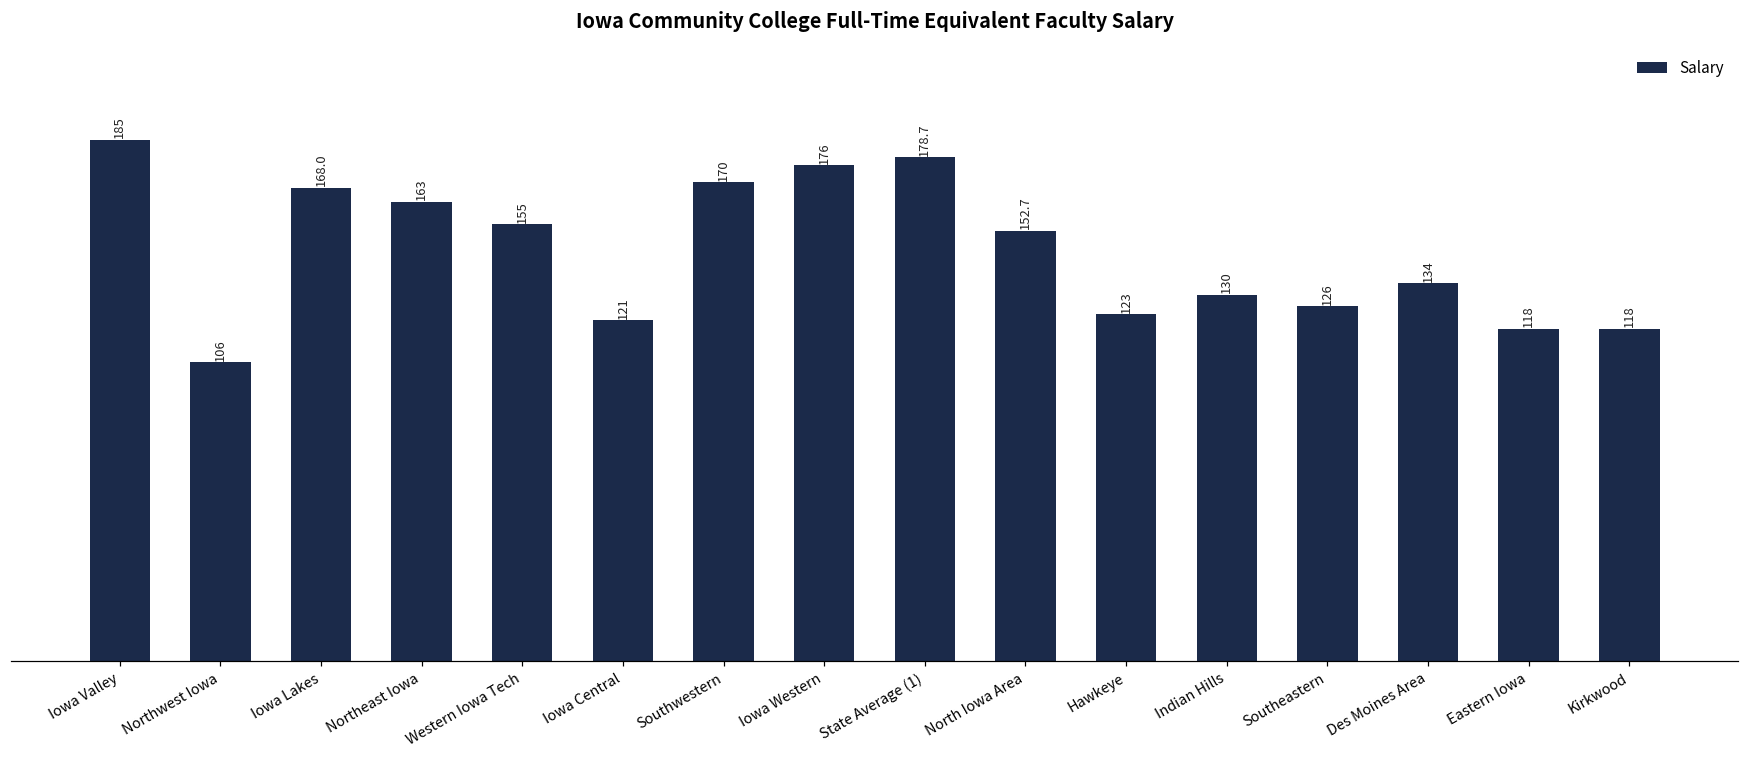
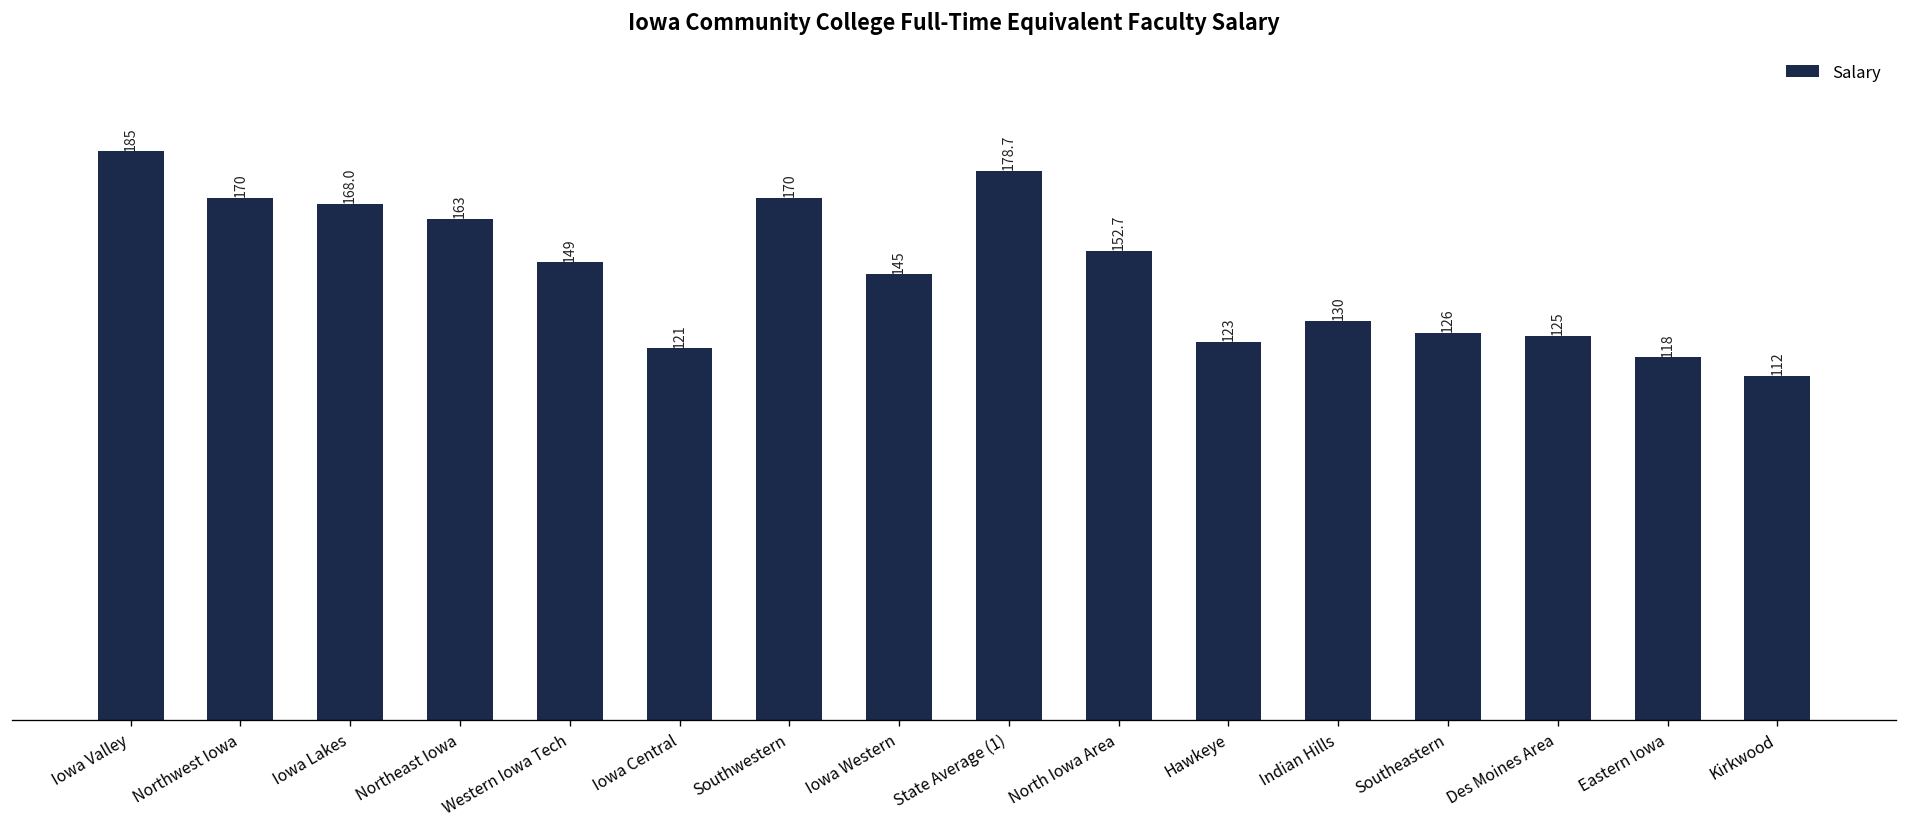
  {
    "Iowa Valley": 185,
-   "Northwest Iowa": 106,
+   "Northwest Iowa": 170,
    "Iowa Lakes": 168.0,
    "Northeast Iowa": 163,
-   "Western Iowa Tech": 155,
+   "Western Iowa Tech": 149,
    "Iowa Central": 121,
    "Southwestern": 170,
-   "Iowa Western": 176,
+   "Iowa Western": 145,
    "State Average (1)": 178.7,
    "North Iowa Area": 152.7,
    "Hawkeye": 123,
    "Indian Hills": 130,
    "Southeastern": 126,
-   "Des Moines Area": 134,
+   "Des Moines Area": 125,
    "Eastern Iowa": 118,
-   "Kirkwood": 118
+   "Kirkwood": 112
  }
